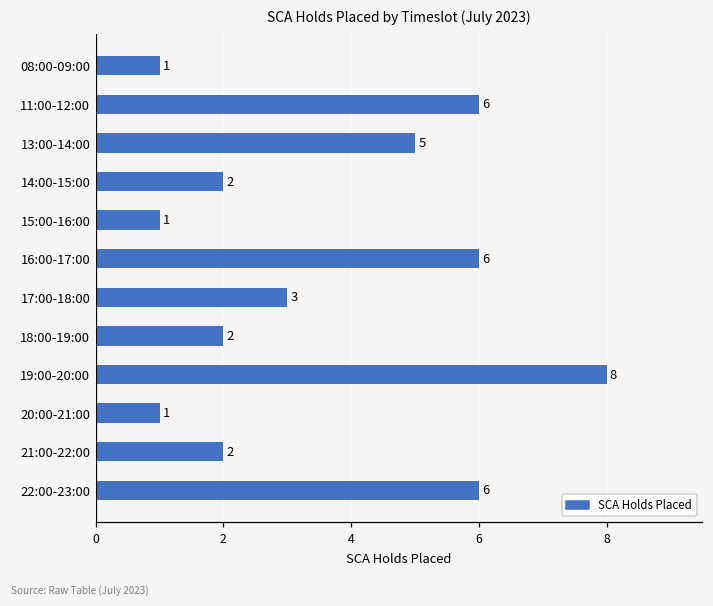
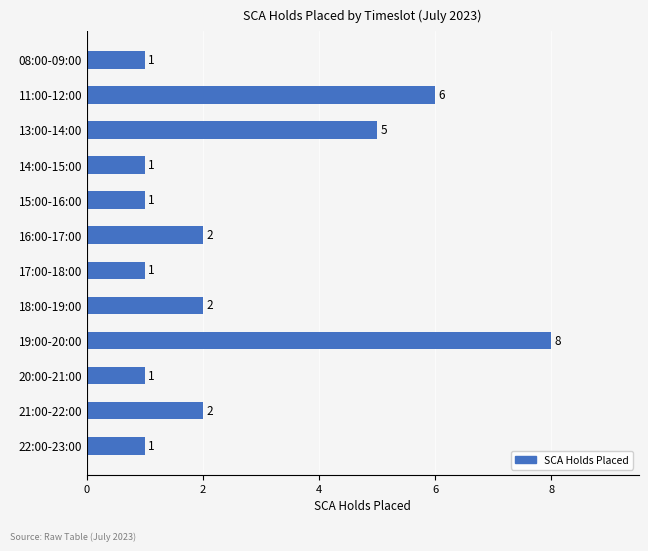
  {
    "08:00-09:00": 1,
    "11:00-12:00": 6,
    "13:00-14:00": 5,
-   "14:00-15:00": 2,
+   "14:00-15:00": 1,
    "15:00-16:00": 1,
-   "16:00-17:00": 6,
-   "17:00-18:00": 3,
+   "16:00-17:00": 2,
+   "17:00-18:00": 1,
    "18:00-19:00": 2,
    "19:00-20:00": 8,
    "20:00-21:00": 1,
    "21:00-22:00": 2,
-   "22:00-23:00": 6
+   "22:00-23:00": 1
  }
